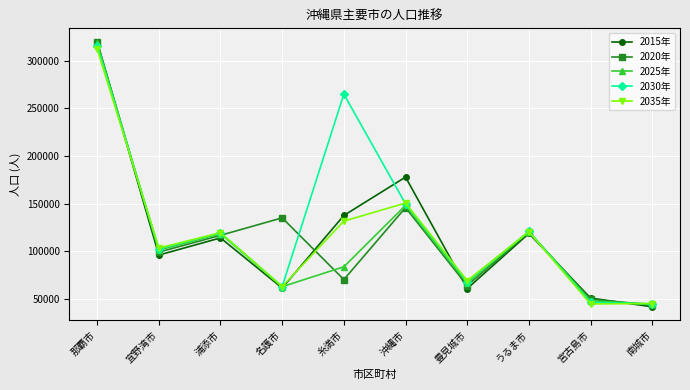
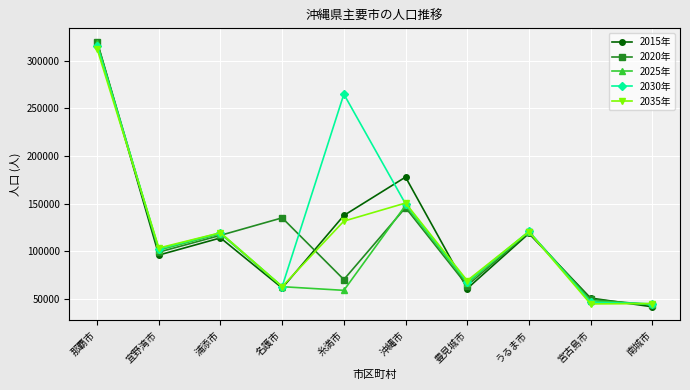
  {
    "2015年": {
      "宜野湾市": 100000,
      "浦添市": 110000,
      "糸満市": 140000,
      "沖縄市": 180000,
      "豊見城市": 60000
    },
    "2020年": {
      "名護市": 140000,
      "糸満市": 70000
    },
    "2025年": {
-     "糸満市": 80000
+     "糸満市": 60000
    },
    "2030年": {
      "那覇市": 320000,
      "糸満市": 260000
    },
    "2035年": {
      "那覇市": 310000,
      "糸満市": 130000
    }
  }
